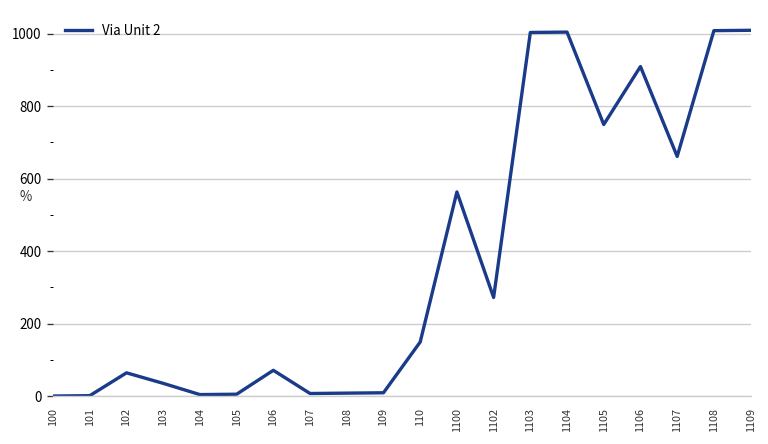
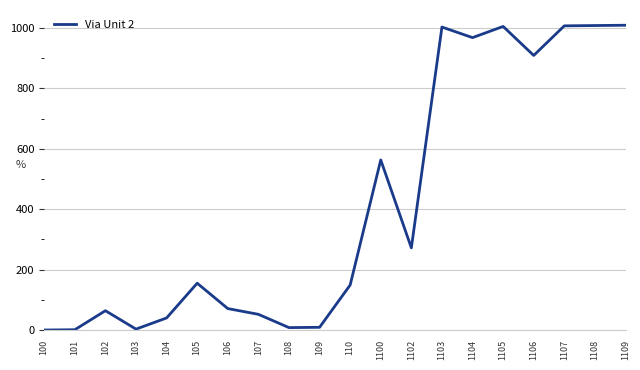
  {
    "100": 0,
    "101": 0,
    "102": 60,
-   "103": 40,
-   "104": 0,
-   "105": 10,
+   "103": 0,
+   "104": 40,
+   "105": 160,
    "106": 70,
-   "107": 10,
+   "107": 50,
    "108": 10,
    "109": 10,
    "110": 150,
    "1100": 560,
    "1102": 270,
    "1103": 1000,
-   "1104": 1000,
-   "1105": 750,
+   "1104": 970,
+   "1105": 1010,
    "1106": 910,
-   "1107": 660,
+   "1107": 1010,
    "1108": 1010,
    "1109": 1010
  }
